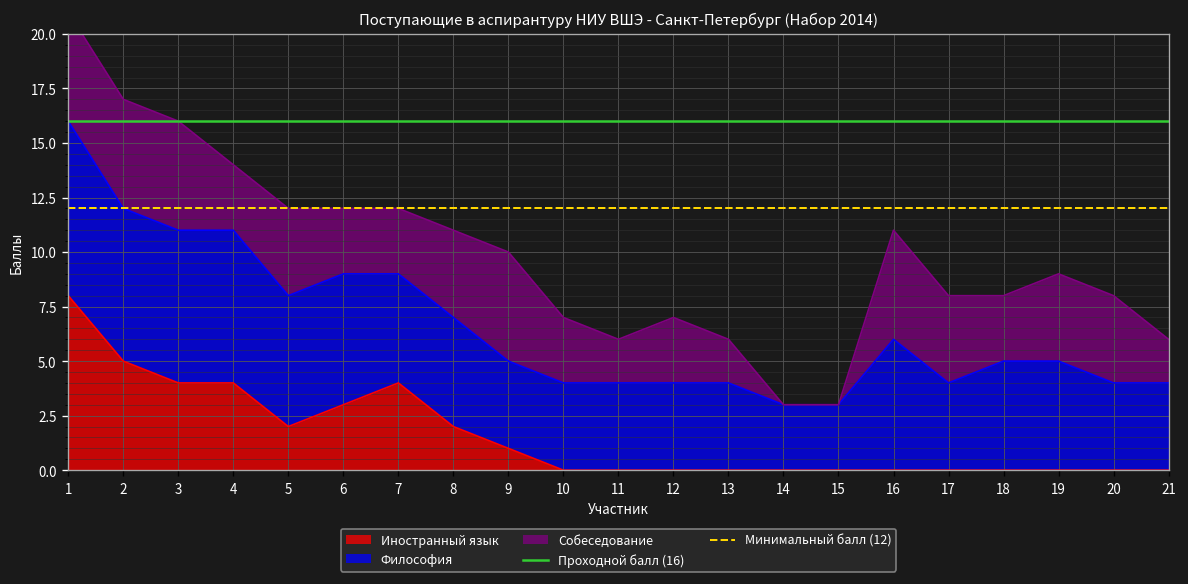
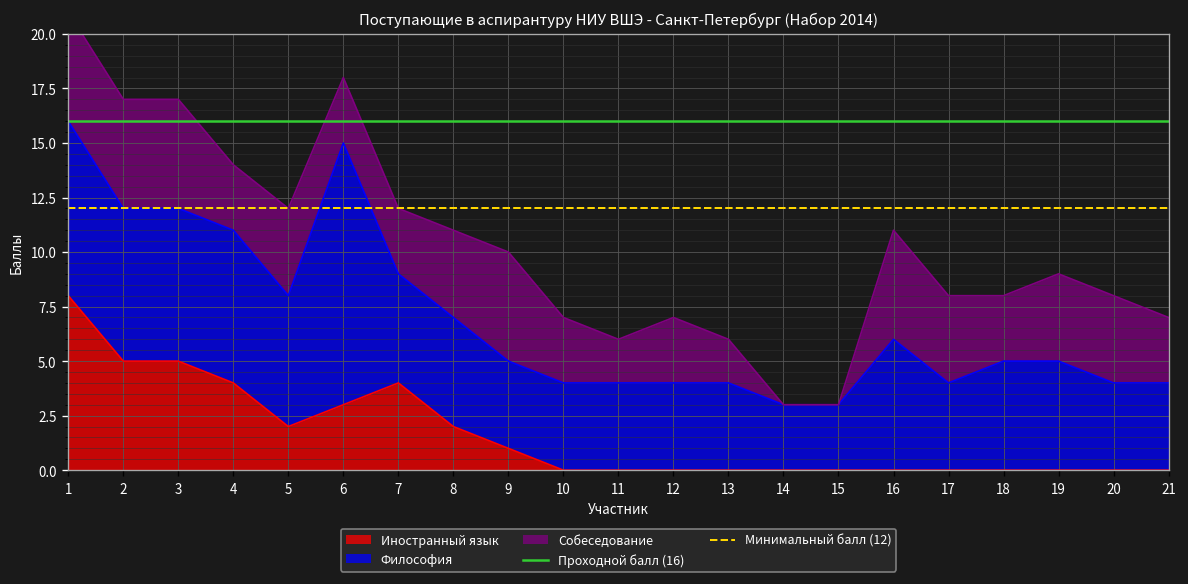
  {
    "Иностранный язык": {
      "1": 8,
      "2": 5,
-     "3": 4,
+     "3": 5,
      "4": 4,
      "5": 2,
      "6": 3,
      "7": 4,
      "8": 2,
      "9": 1,
      "10": 0,
      "11": 0,
      "12": 0,
      "13": 0,
      "14": 0,
      "15": 0,
      "16": 0,
      "17": 0,
      "18": 0,
      "19": 0,
      "20": 0,
      "21": 0
    },
    "Философия": {
      "1": 8,
      "2": 7,
      "3": 7,
      "4": 7,
      "5": 6,
-     "6": 6,
+     "6": 12,
      "7": 5,
      "8": 5,
      "9": 4,
      "10": 4,
      "11": 4,
      "12": 4,
      "13": 4,
      "16": 6,
      "17": 4,
      "18": 5,
      "19": 5,
      "20": 4,
      "21": 4
    },
    "Собеседование": {
      "2": 5,
      "3": 5,
      "4": 3,
      "5": 4,
      "6": 3,
      "7": 3,
      "8": 4,
      "9": 5,
      "10": 3,
      "11": 2,
      "12": 3,
      "13": 2,
      "16": 5,
      "17": 4,
      "18": 3,
      "19": 4,
      "20": 4,
-     "21": 2
+     "21": 3
    }
  }
